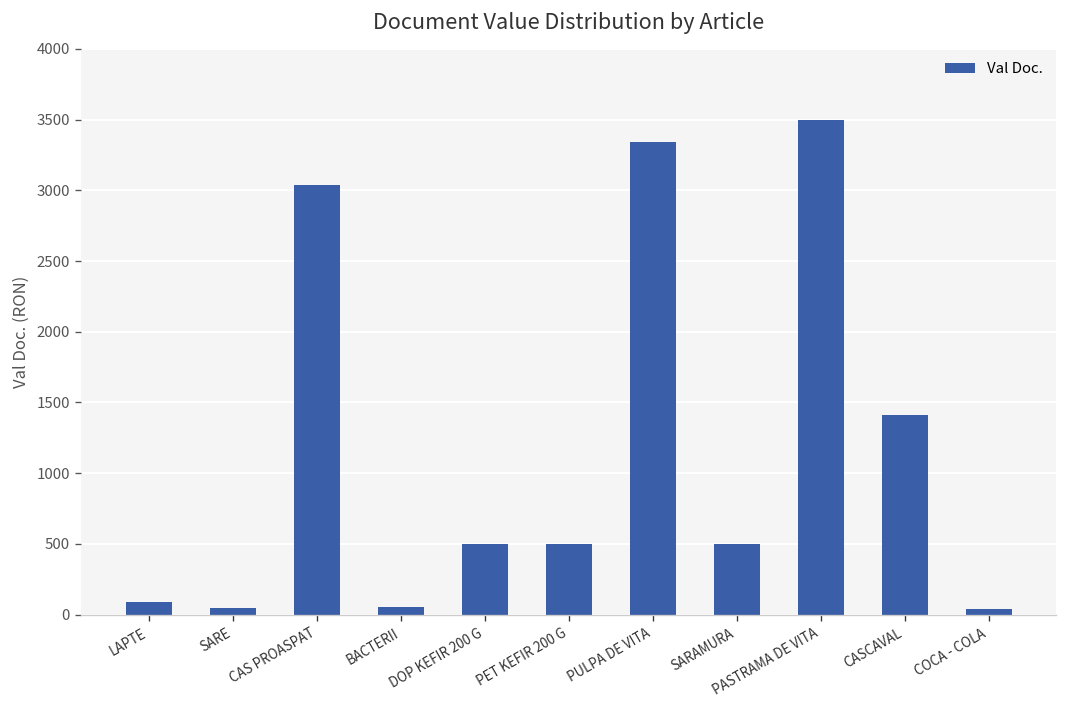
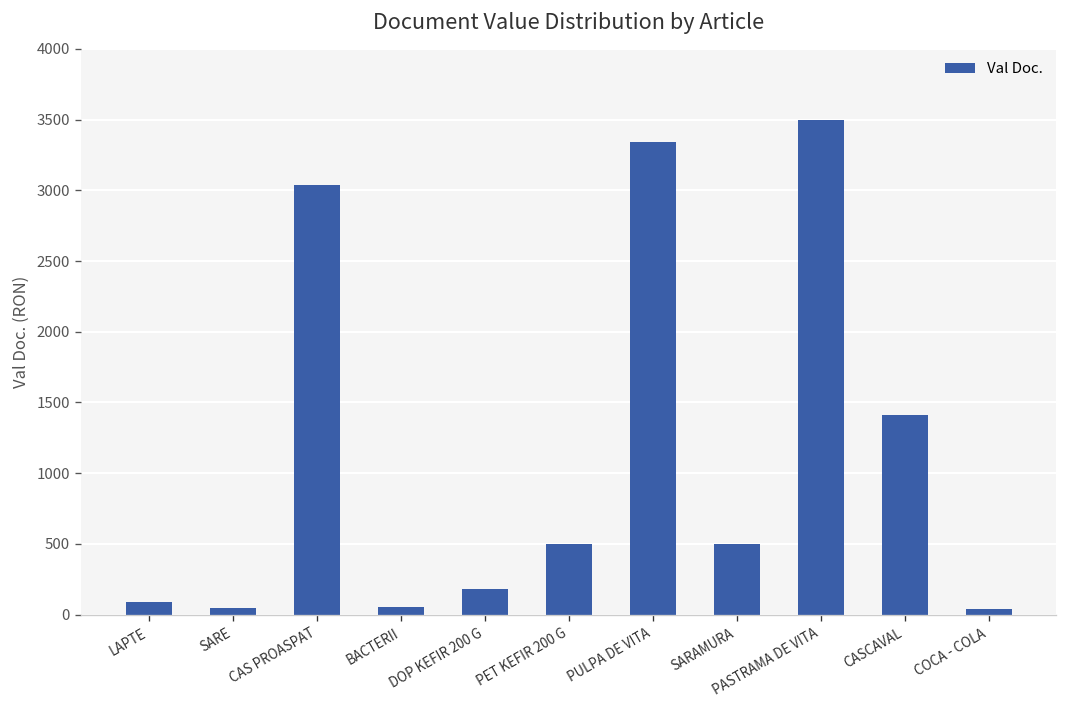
  {
    "LAPTE": 90,
    "SARE": 50,
    "CAS PROASPAT": 3040,
    "BACTERII": 50,
-   "DOP KEFIR 200 G": 500,
+   "DOP KEFIR 200 G": 180,
    "PET KEFIR 200 G": 500,
    "PULPA DE VITA": 3340,
    "SARAMURA": 500,
    "PASTRAMA DE VITA": 3500,
    "CASCAVAL": 1410,
    "COCA - COLA": 40
  }
